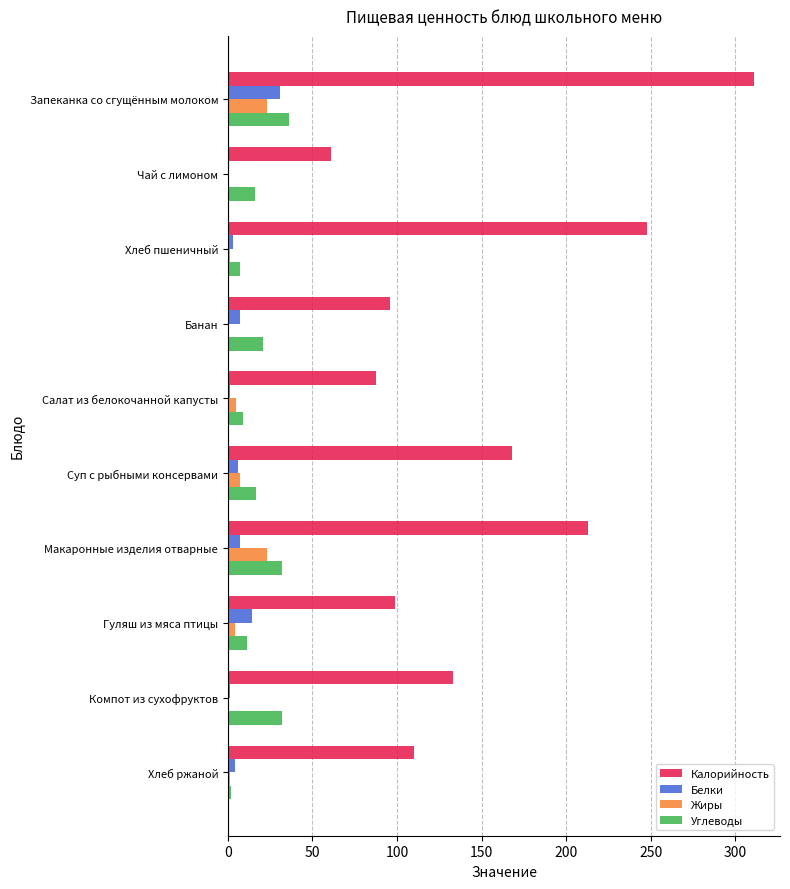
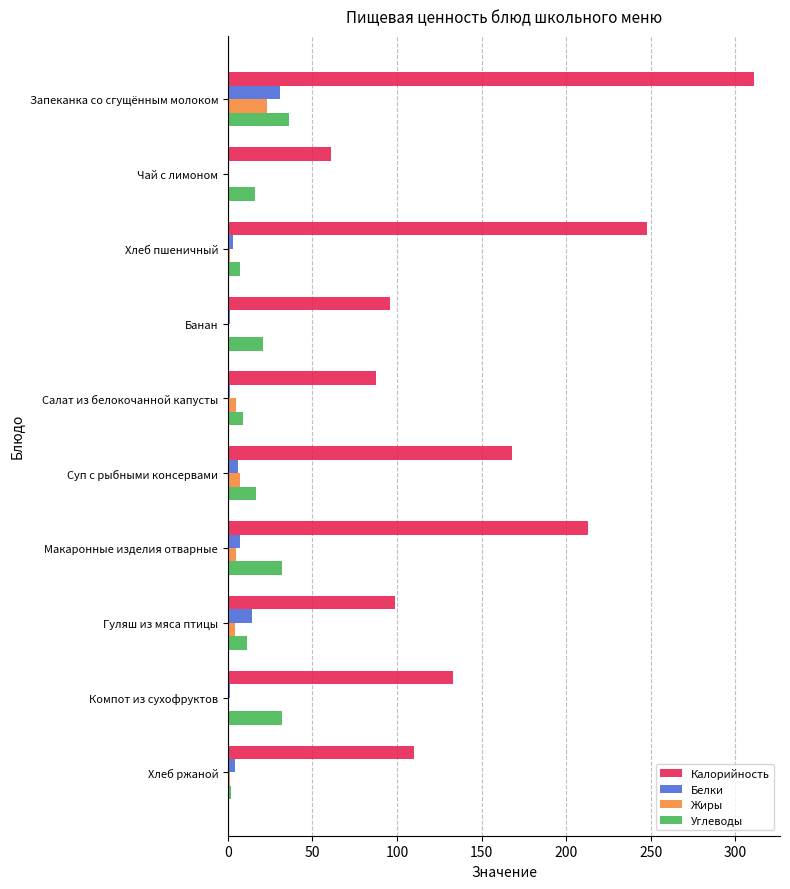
  {
    "Калорийность": {
      "Запеканка со сгущённым молоком": 311,
      "Чай с лимоном": 61,
      "Хлеб пшеничный": 248,
      "Банан": 96,
      "Салат из белокочанной капусты": 87,
      "Суп с рыбными консервами": 168,
      "Макаронные изделия отварные": 213,
      "Гуляш из мяса птицы": 99,
      "Компот из сухофруктов": 133,
      "Хлеб ржаной": 110
    },
    "Белки": {
      "Запеканка со сгущённым молоком": 31,
      "Хлеб пшеничный": 3,
-     "Банан": 7,
+     "Банан": 2,
      "Суп с рыбными консервами": 6,
      "Макаронные изделия отварные": 7,
      "Гуляш из мяса птицы": 14,
      "Хлеб ржаной": 4
    },
    "Жиры": {
      "Запеканка со сгущённым молоком": 23,
      "Чай с лимоном": 0,
      "Салат из белокочанной капусты": 5,
      "Суп с рыбными консервами": 7,
-     "Макаронные изделия отварные": 23,
+     "Макаронные изделия отварные": 5,
      "Гуляш из мяса птицы": 4,
      "Компот из сухофруктов": 0
    },
    "Углеводы": {
      "Запеканка со сгущённым молоком": 36,
      "Чай с лимоном": 16,
      "Хлеб пшеничный": 7,
      "Банан": 21,
      "Салат из белокочанной капусты": 9,
      "Суп с рыбными консервами": 17,
      "Макаронные изделия отварные": 32,
      "Гуляш из мяса птицы": 11,
      "Компот из сухофруктов": 32,
      "Хлеб ржаной": 2
    }
  }
